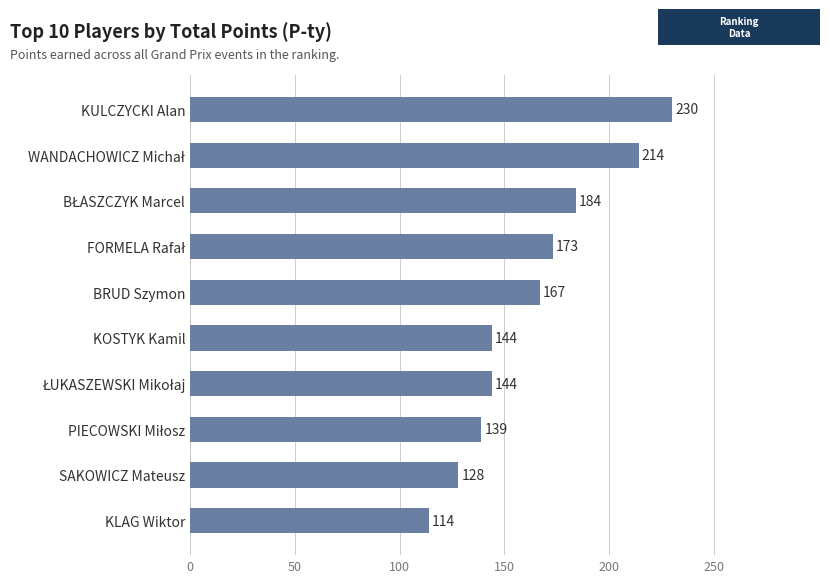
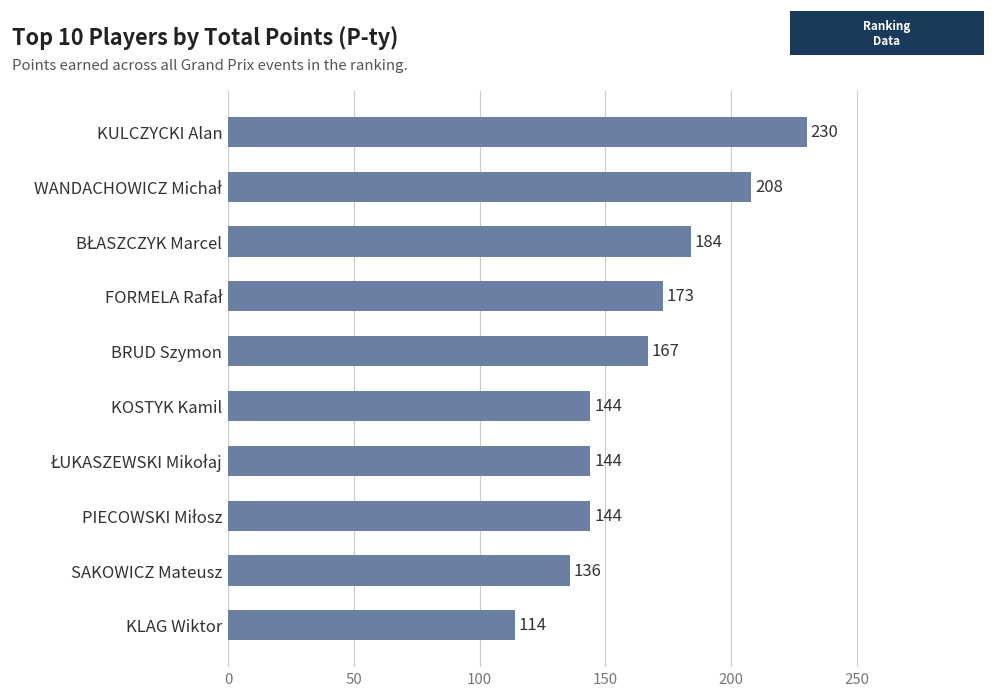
  {
    "KULCZYCKI Alan": 230,
-   "WANDACHOWICZ Michał": 214,
+   "WANDACHOWICZ Michał": 208,
    "BŁASZCZYK Marcel": 184,
    "FORMELA Rafał": 173,
    "BRUD Szymon": 167,
    "KOSTYK Kamil": 144,
    "ŁUKASZEWSKI Mikołaj": 144,
-   "PIECOWSKI Miłosz": 139,
-   "SAKOWICZ Mateusz": 128,
+   "PIECOWSKI Miłosz": 144,
+   "SAKOWICZ Mateusz": 136,
    "KLAG Wiktor": 114
  }
